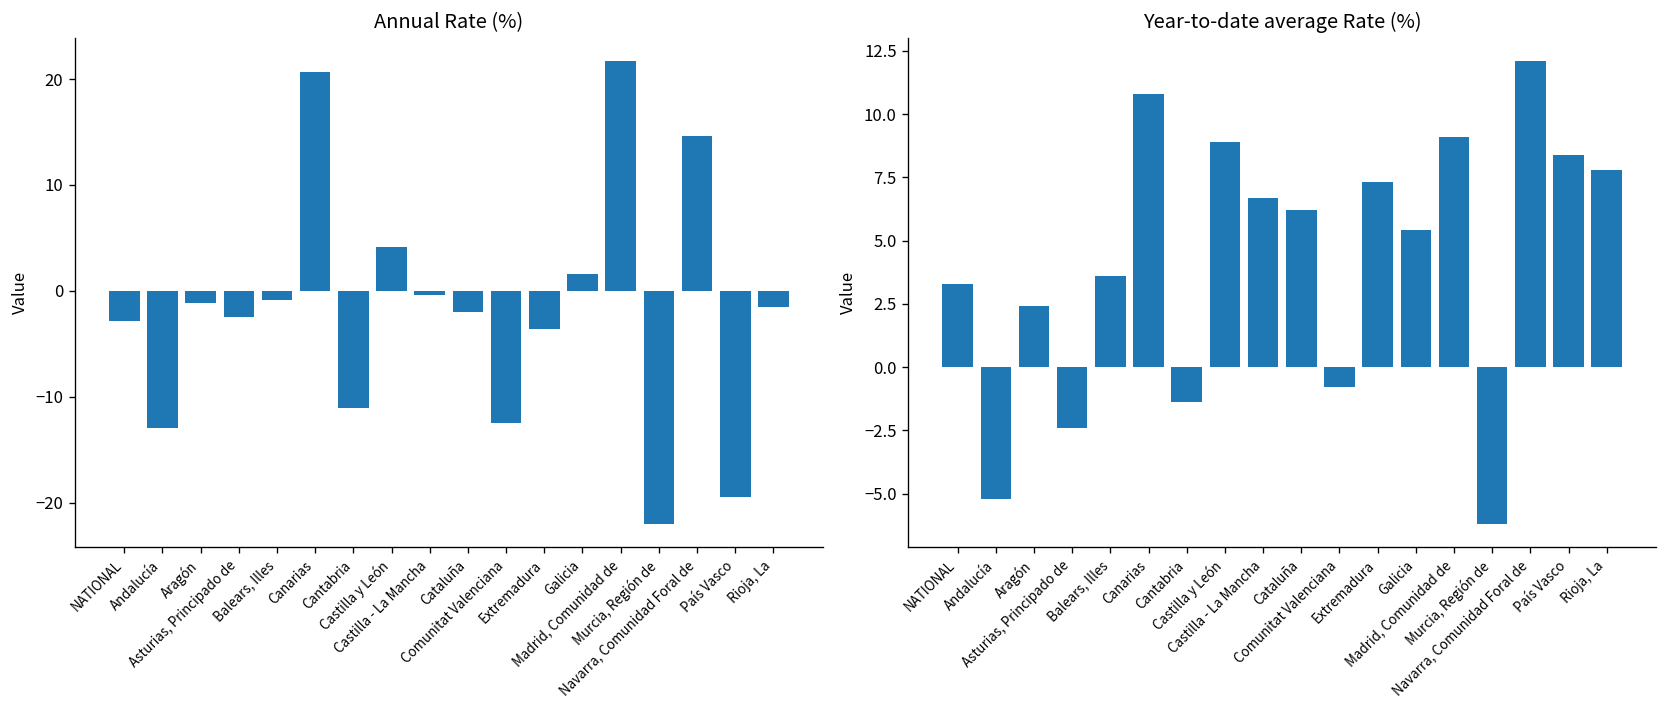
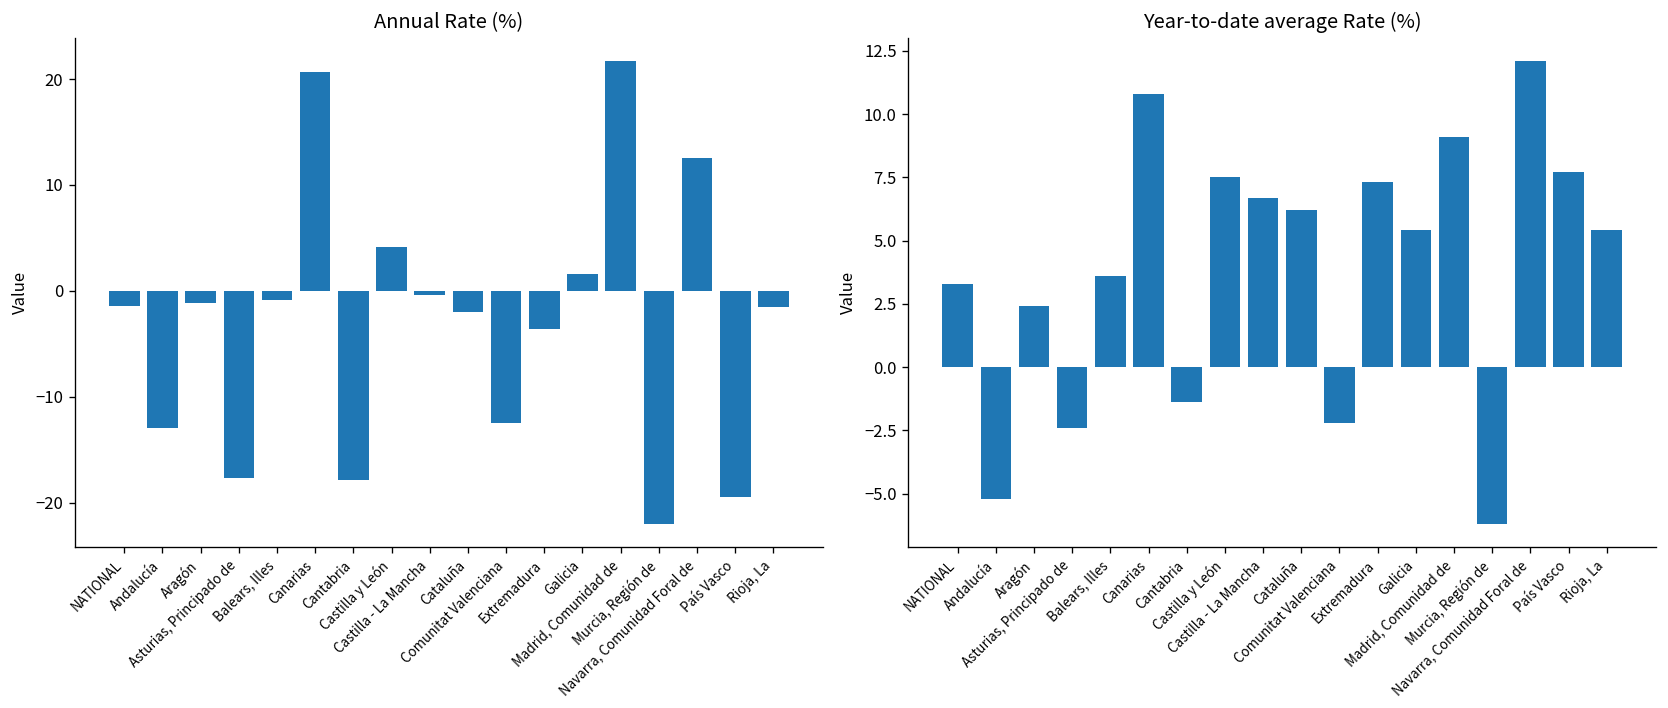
  {
    "Annual Rate (%)": {
-     "NATIONAL": -3,
+     "NATIONAL": -1,
      "Andalucía": -13,
      "Aragón": -1,
-     "Asturias, Principado de": -3,
+     "Asturias, Principado de": -18,
      "Balears, Illes": -1,
      "Canarias": 21,
-     "Cantabria": -11,
+     "Cantabria": -18,
      "Castilla y León": 4,
      "Castilla - La Mancha": 0,
      "Cataluña": -2,
      "Comunitat Valenciana": -13,
      "Extremadura": -4,
      "Galicia": 2,
      "Madrid, Comunidad de": 22,
      "Murcia, Región de": -22,
-     "Navarra, Comunidad Foral de": 15,
+     "Navarra, Comunidad Foral de": 13,
      "País Vasco": -20,
      "Rioja, La": -2
    },
    "Year-to-date average Rate (%)": {
      "NATIONAL": 3.3,
      "Andalucía": -5.2,
      "Aragón": 2.4,
      "Asturias, Principado de": -2.4,
      "Balears, Illes": 3.6,
      "Canarias": 10.8,
      "Cantabria": -1.4,
-     "Castilla y León": 8.9,
+     "Castilla y León": 7.5,
      "Castilla - La Mancha": 6.7,
      "Cataluña": 6.2,
-     "Comunitat Valenciana": -0.8,
+     "Comunitat Valenciana": -2.2,
      "Extremadura": 7.3,
      "Galicia": 5.4,
      "Madrid, Comunidad de": 9.1,
      "Murcia, Región de": -6.2,
      "Navarra, Comunidad Foral de": 12.1,
-     "País Vasco": 8.4,
-     "Rioja, La": 7.8
+     "País Vasco": 7.7,
+     "Rioja, La": 5.4
    }
  }
